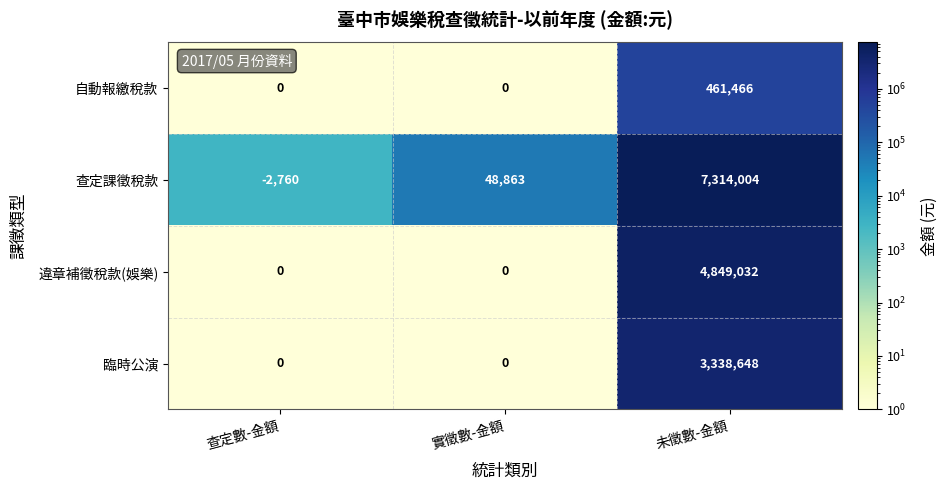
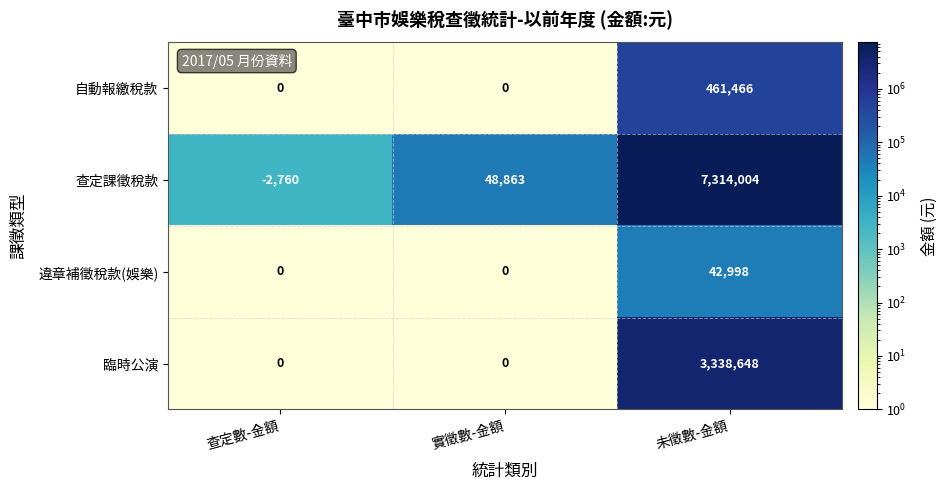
  {
    "自動報繳稅款": {
      "查定數-金額": "0",
      "實徵數-金額": "0",
      "未徵數-金額": "461,466"
    },
    "查定課徵稅款": {
      "查定數-金額": "-2,760",
      "實徵數-金額": "48,863",
      "未徵數-金額": "7,314,004"
    },
    "違章補徵稅款(娛樂)": {
      "查定數-金額": "0",
      "實徵數-金額": "0",
-     "未徵數-金額": "4,849,032"
+     "未徵數-金額": "42,998"
    },
    "臨時公演": {
      "查定數-金額": "0",
      "實徵數-金額": "0",
      "未徵數-金額": "3,338,648"
    }
  }
